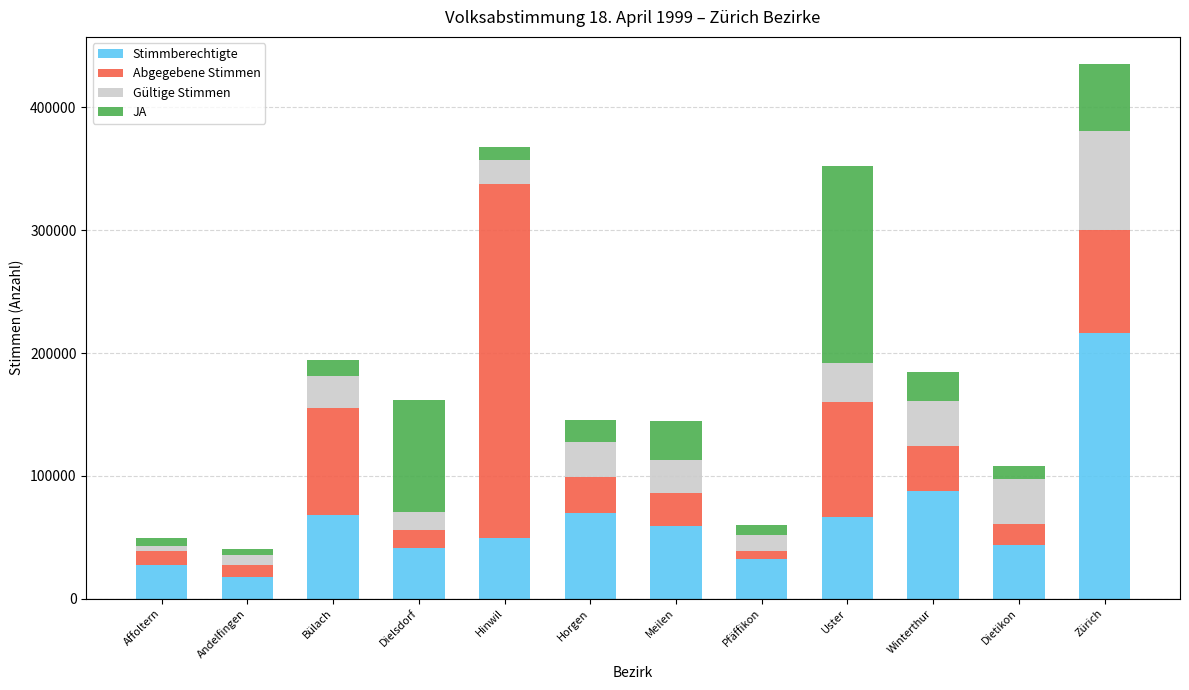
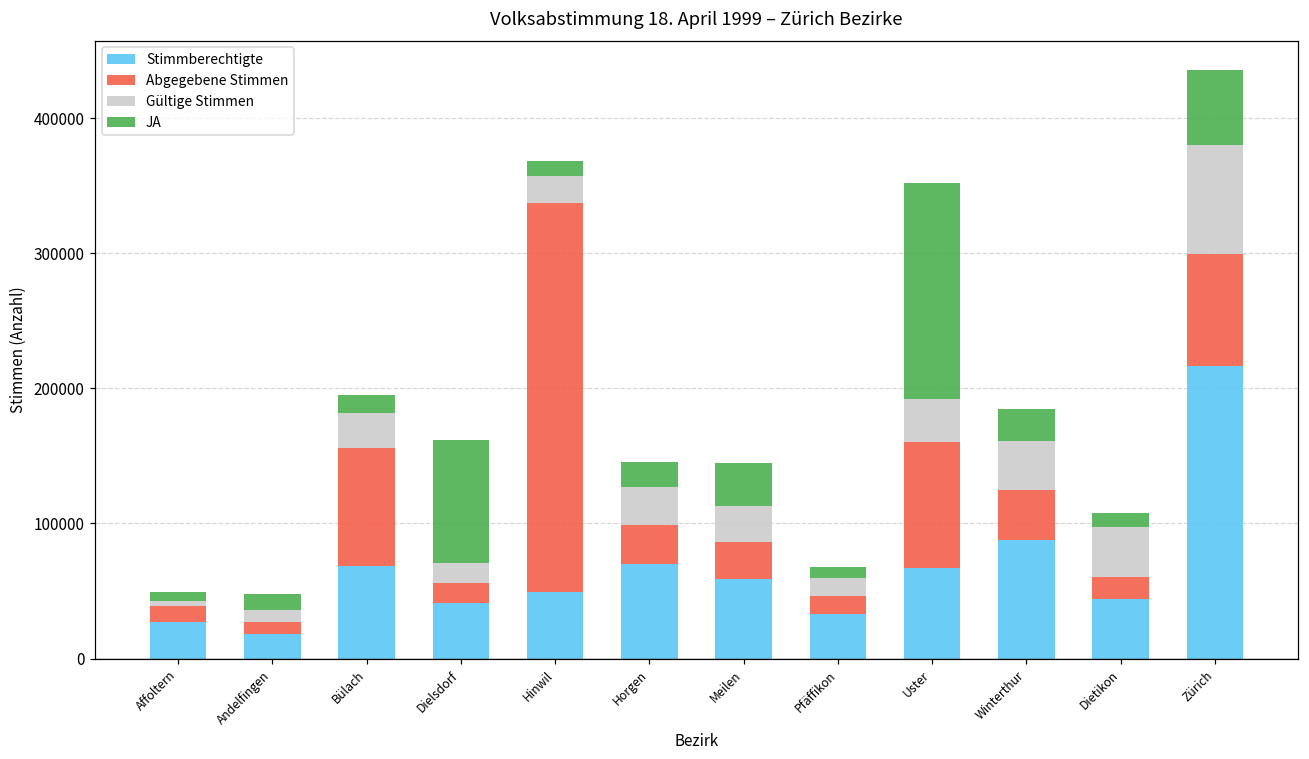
  {
    "Abgegebene Stimmen": {
      "Affoltern": 12000,
      "Andelfingen": 9000,
      "Bülach": 87000,
      "Dielsdorf": 15000,
      "Hinwil": 288000,
      "Horgen": 29000,
      "Meilen": 27000,
-     "Pfäffikon": 6000,
+     "Pfäffikon": 14000,
      "Uster": 94000,
      "Winterthur": 37000,
      "Dietikon": 17000,
      "Zürich": 83000
    },
    "Gültige Stimmen": {
      "Affoltern": 4000,
      "Andelfingen": 9000,
      "Bülach": 26000,
      "Dielsdorf": 15000,
      "Hinwil": 20000,
      "Horgen": 28000,
      "Meilen": 27000,
      "Pfäffikon": 13000,
      "Uster": 32000,
      "Winterthur": 36000,
      "Dietikon": 37000,
      "Zürich": 81000
    },
    "JA": {
      "Affoltern": 6000,
-     "Andelfingen": 4000,
+     "Andelfingen": 12000,
      "Bülach": 13000,
      "Dielsdorf": 92000,
      "Hinwil": 11000,
      "Horgen": 18000,
      "Meilen": 32000,
      "Pfäffikon": 8000,
      "Uster": 160000,
      "Winterthur": 24000,
      "Dietikon": 10000,
      "Zürich": 55000
    }
  }
